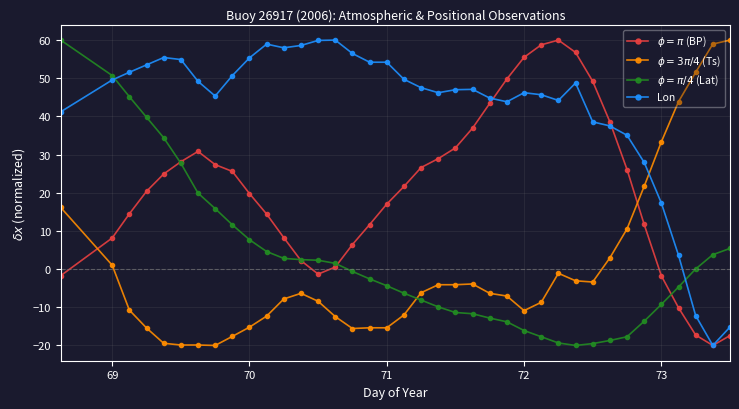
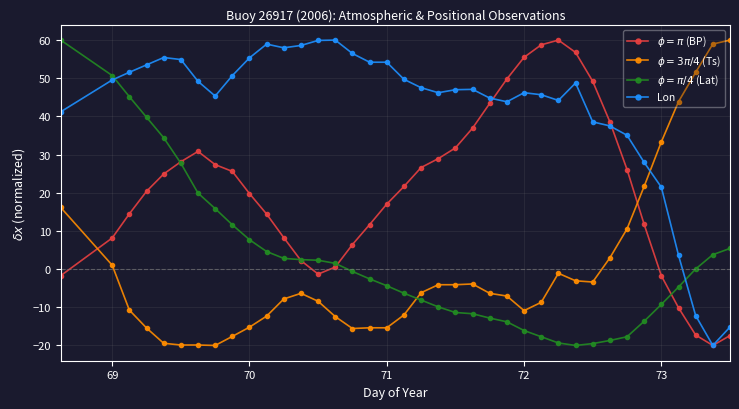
  {
    "Lon": {
      "69": 50,
      "70": 55,
      "71": 54,
      "72": 46,
-     "73": 17
+     "73": 21
    }
  }
